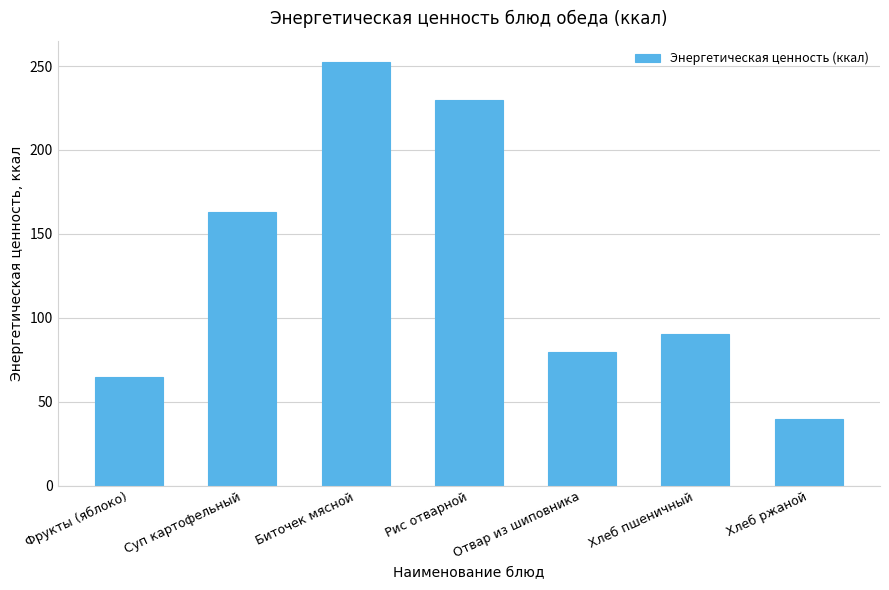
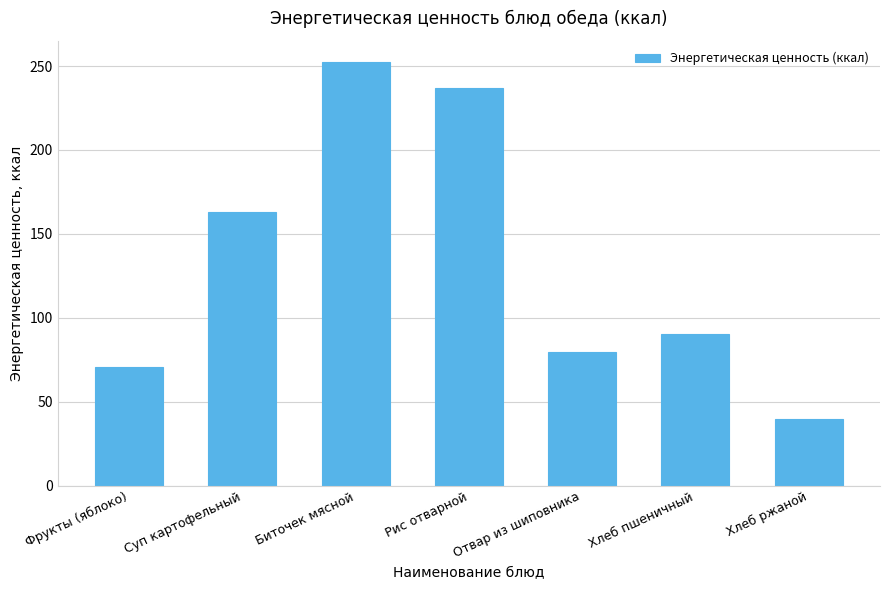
  {
-   "Фрукты (яблоко)": 65,
+   "Фрукты (яблоко)": 71,
    "Суп картофельный": 163,
    "Биточек мясной": 252,
-   "Рис отварной": 230,
+   "Рис отварной": 237,
    "Отвар из шиповника": 80,
    "Хлеб пшеничный": 90,
    "Хлеб ржаной": 40
  }
